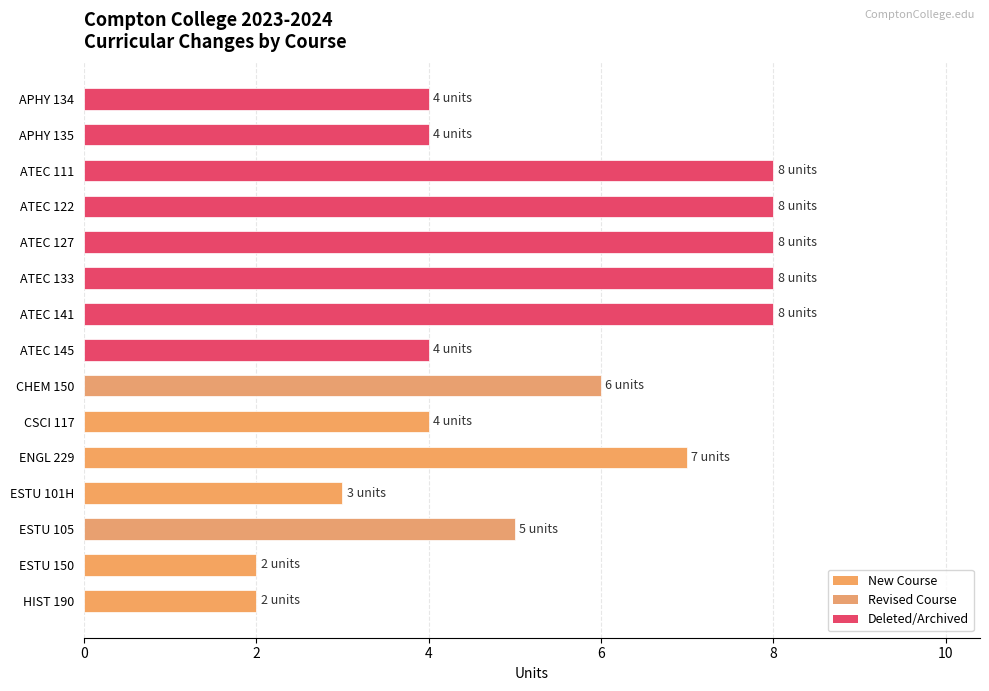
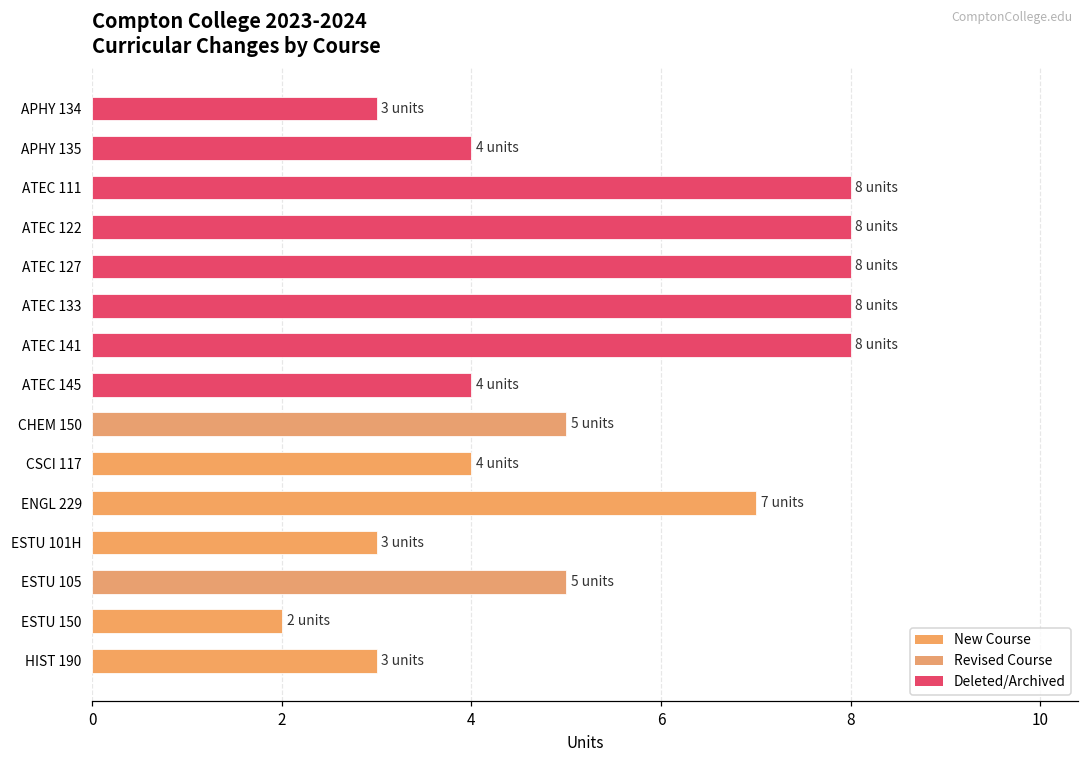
  {
-   "APHY 134": 4,
+   "APHY 134": 3,
    "APHY 135": 4,
    "ATEC 111": 8,
    "ATEC 122": 8,
    "ATEC 127": 8,
    "ATEC 133": 8,
    "ATEC 141": 8,
    "ATEC 145": 4,
-   "CHEM 150": 6,
+   "CHEM 150": 5,
    "CSCI 117": 4,
    "ENGL 229": 7,
    "ESTU 101H": 3,
    "ESTU 105": 5,
    "ESTU 150": 2,
-   "HIST 190": 2
+   "HIST 190": 3
  }
